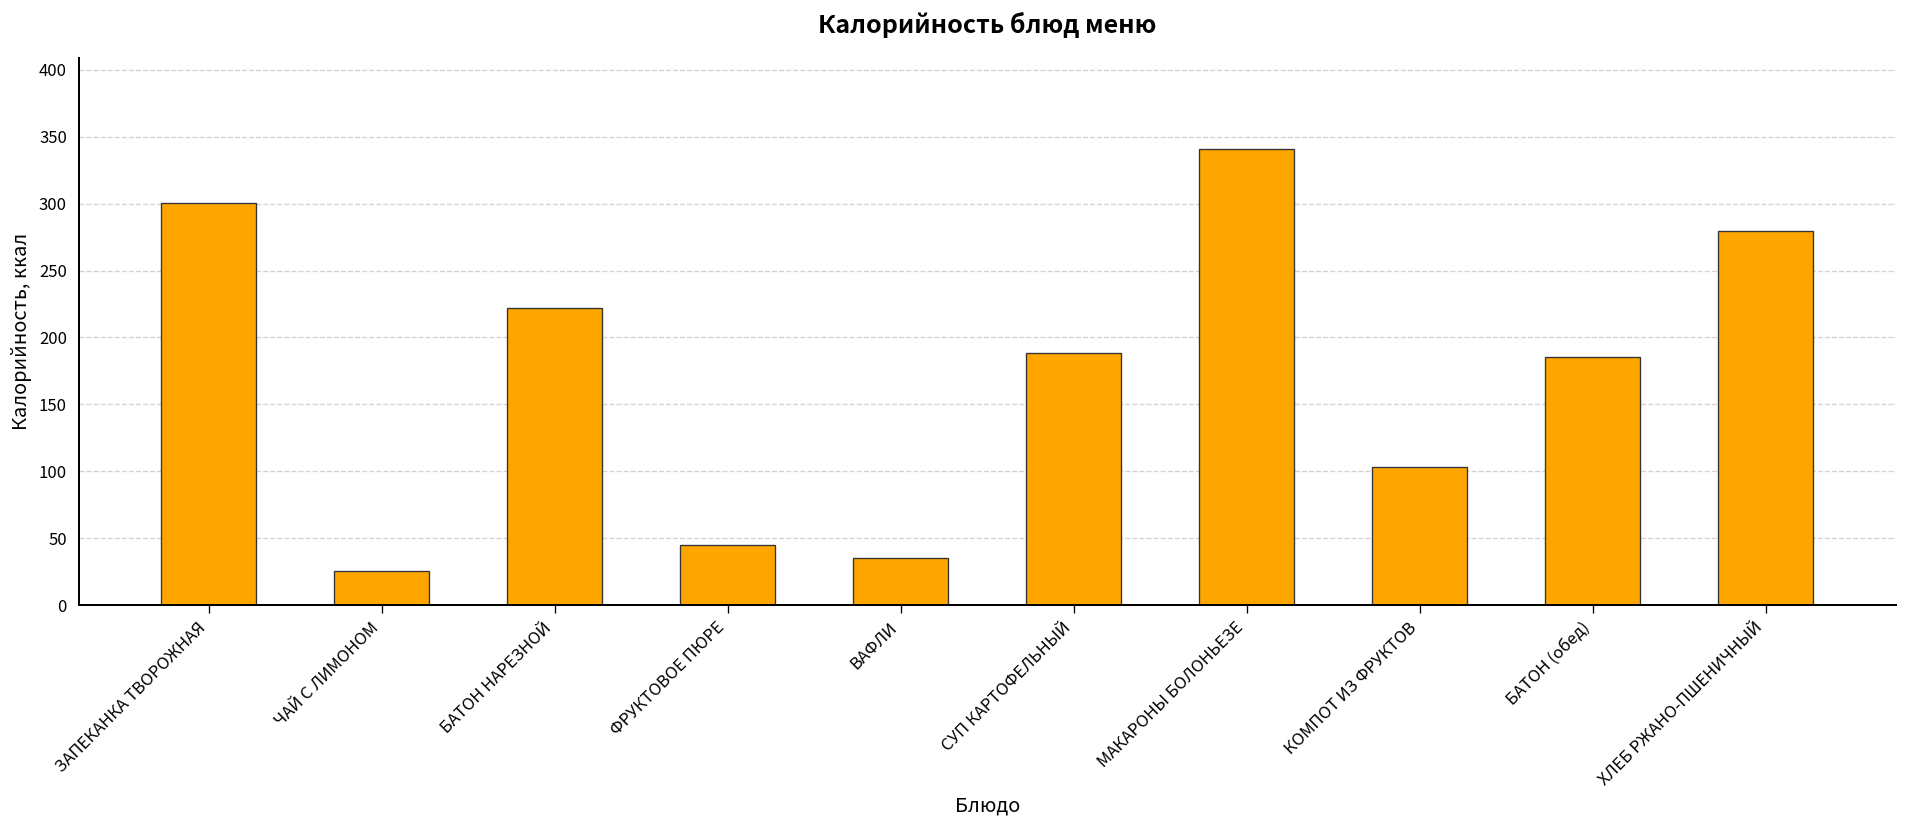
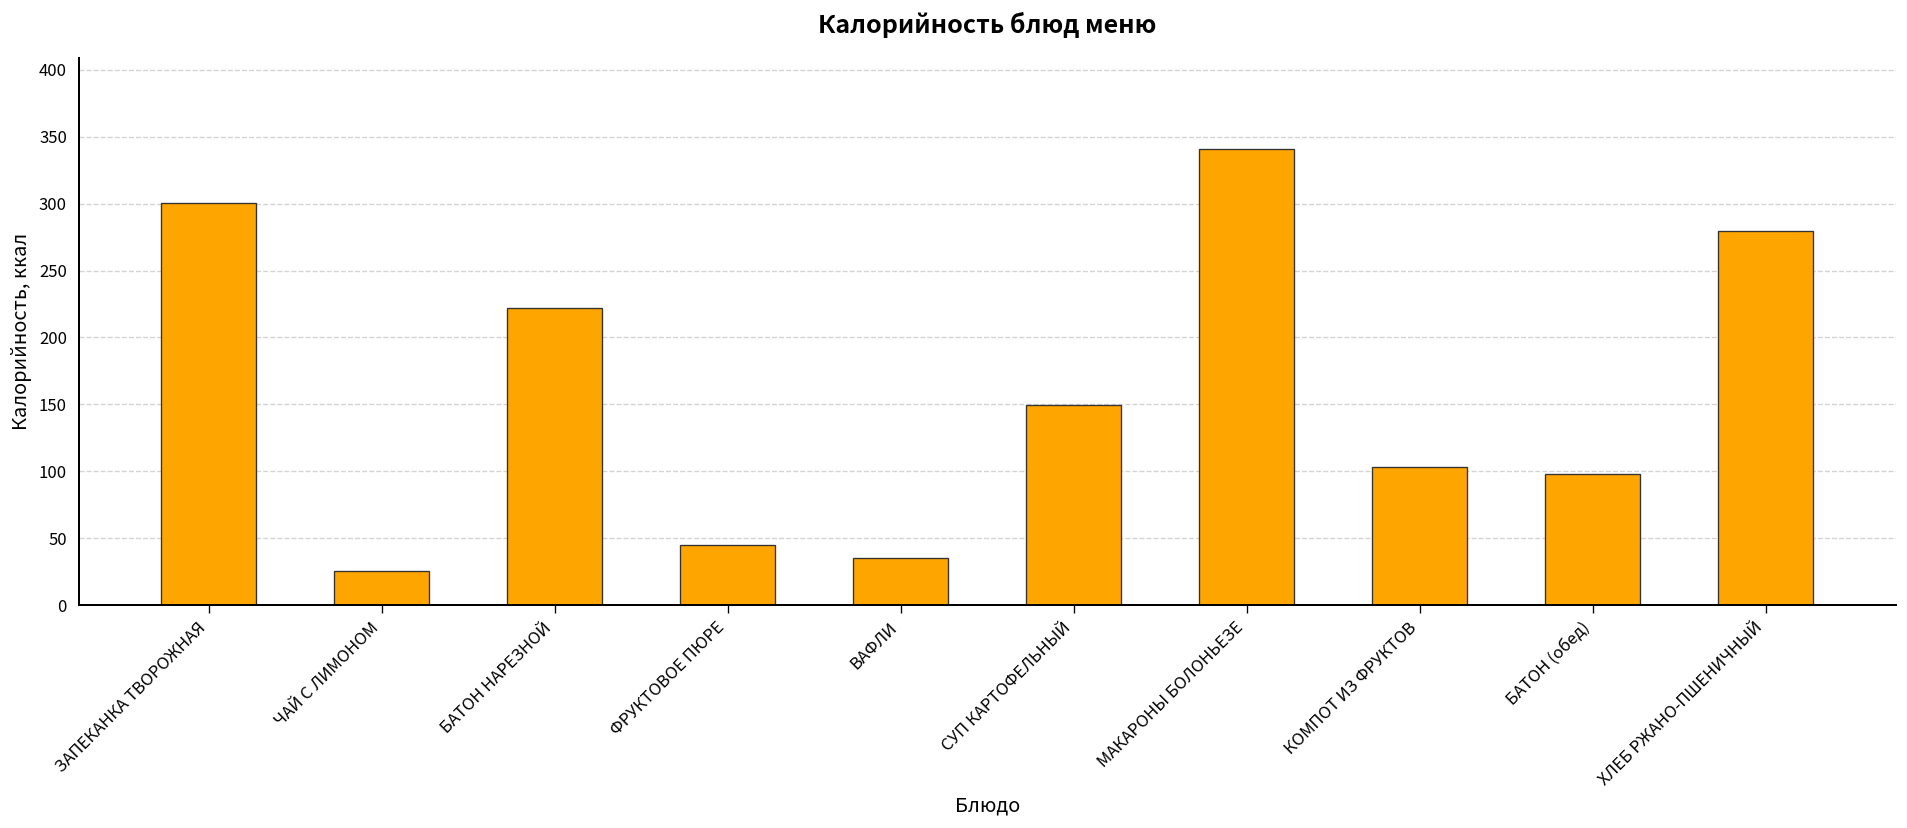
  {
    "ЗАПЕКАНКА ТВОРОЖНАЯ": 301,
    "ЧАЙ С ЛИМОНОМ": 25,
    "БАТОН НАРЕЗНОЙ": 222,
    "ФРУКТОВОЕ ПЮРЕ": 45,
    "ВАФЛИ": 35,
-   "СУП КАРТОФЕЛЬНЫЙ": 189,
+   "СУП КАРТОФЕЛЬНЫЙ": 150,
    "МАКАРОНЫ БОЛОНЬЕЗЕ": 341,
    "КОМПОТ ИЗ ФРУКТОВ": 104,
-   "БАТОН (обед)": 186,
+   "БАТОН (обед)": 98,
    "ХЛЕБ РЖАНО-ПШЕНИЧНЫЙ": 280
  }
